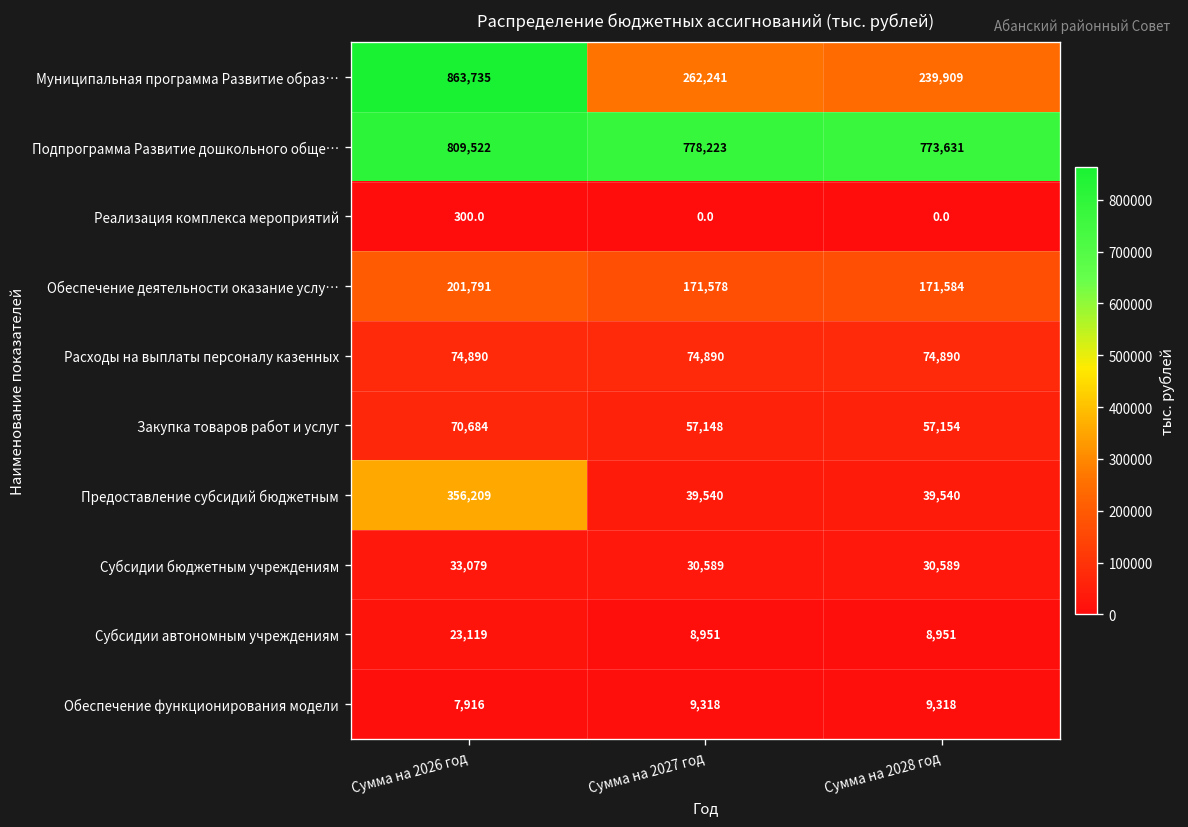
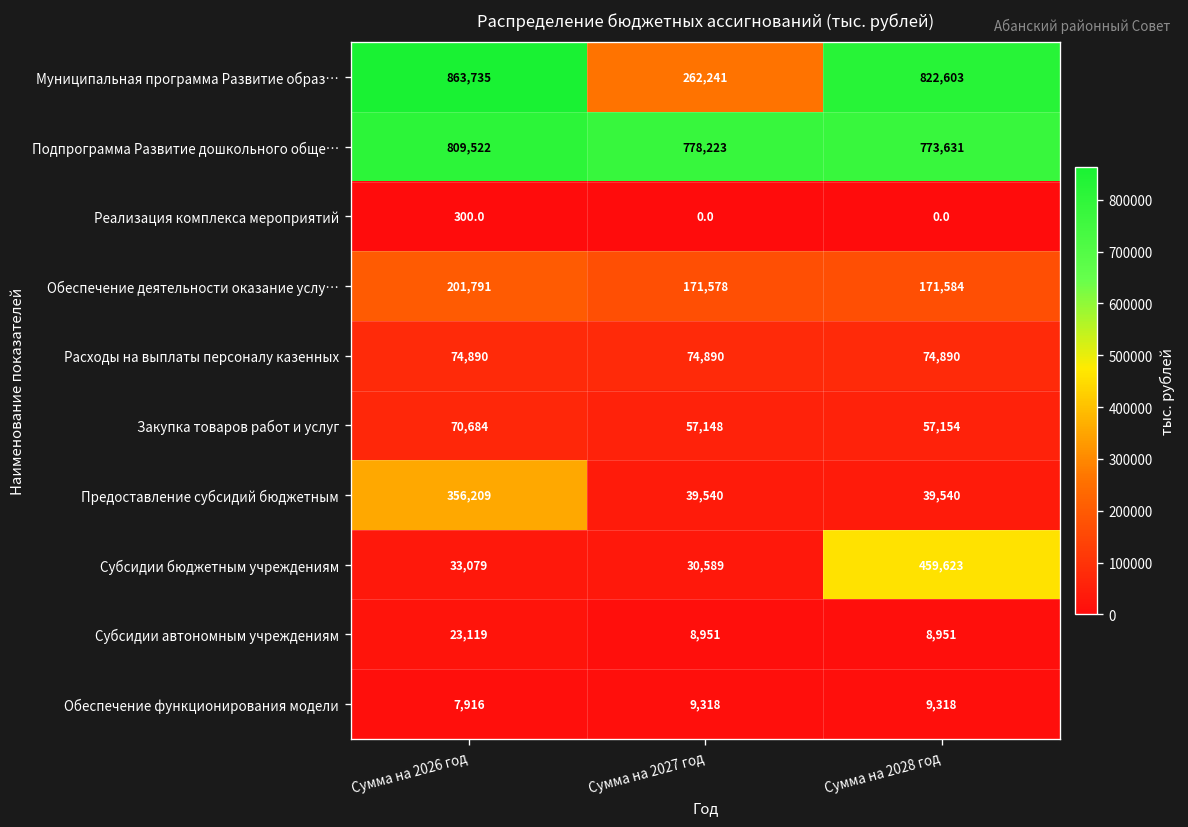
  {
    "Муниципальная программа Развитие образ…": {
      "Сумма на 2026 год": "863,735",
      "Сумма на 2027 год": "262,241",
-     "Сумма на 2028 год": "239,909"
+     "Сумма на 2028 год": "822,603"
    },
    "Подпрограмма Развитие дошкольного обще…": {
      "Сумма на 2026 год": "809,522",
      "Сумма на 2027 год": "778,223",
      "Сумма на 2028 год": "773,631"
    },
    "Реализация комплекса мероприятий": {
      "Сумма на 2026 год": "300.0",
      "Сумма на 2027 год": "0.0",
      "Сумма на 2028 год": "0.0"
    },
    "Обеспечение деятельности оказание услу…": {
      "Сумма на 2026 год": "201,791",
      "Сумма на 2027 год": "171,578",
      "Сумма на 2028 год": "171,584"
    },
    "Расходы на выплаты персоналу казенных": {
      "Сумма на 2026 год": "74,890",
      "Сумма на 2027 год": "74,890",
      "Сумма на 2028 год": "74,890"
    },
    "Закупка товаров работ и услуг": {
      "Сумма на 2026 год": "70,684",
      "Сумма на 2027 год": "57,148",
      "Сумма на 2028 год": "57,154"
    },
    "Предоставление субсидий бюджетным": {
      "Сумма на 2026 год": "356,209",
      "Сумма на 2027 год": "39,540",
      "Сумма на 2028 год": "39,540"
    },
    "Субсидии бюджетным учреждениям": {
      "Сумма на 2026 год": "33,079",
      "Сумма на 2027 год": "30,589",
-     "Сумма на 2028 год": "30,589"
+     "Сумма на 2028 год": "459,623"
    },
    "Субсидии автономным учреждениям": {
      "Сумма на 2026 год": "23,119",
      "Сумма на 2027 год": "8,951",
      "Сумма на 2028 год": "8,951"
    },
    "Обеспечение функционирования модели": {
      "Сумма на 2026 год": "7,916",
      "Сумма на 2027 год": "9,318",
      "Сумма на 2028 год": "9,318"
    }
  }
